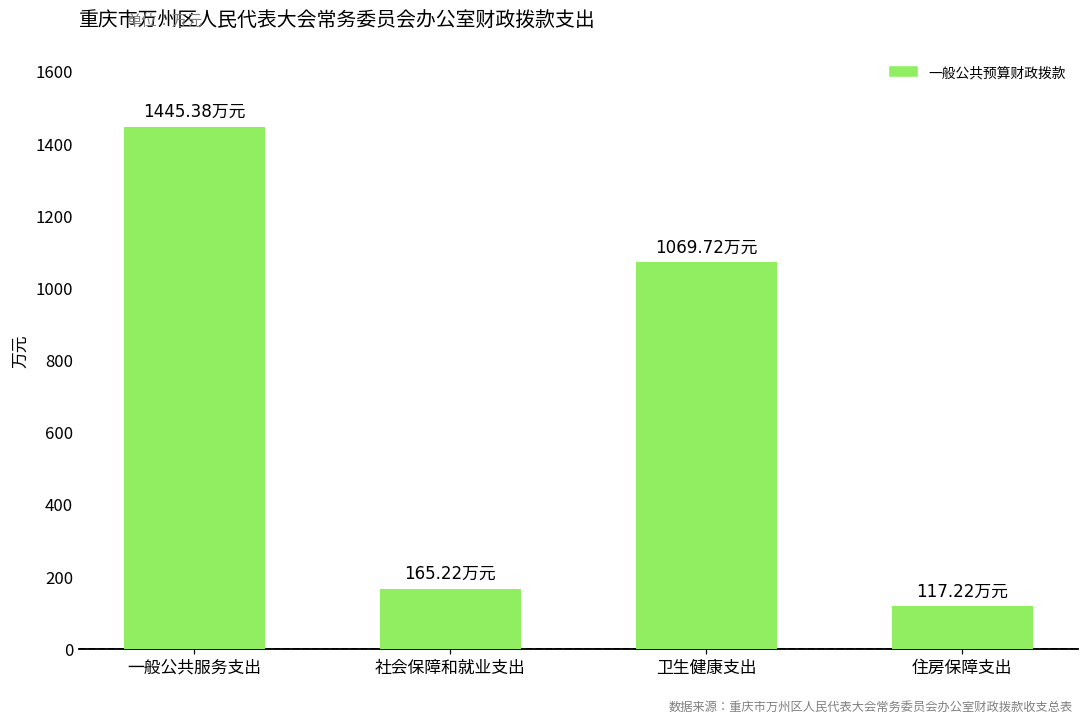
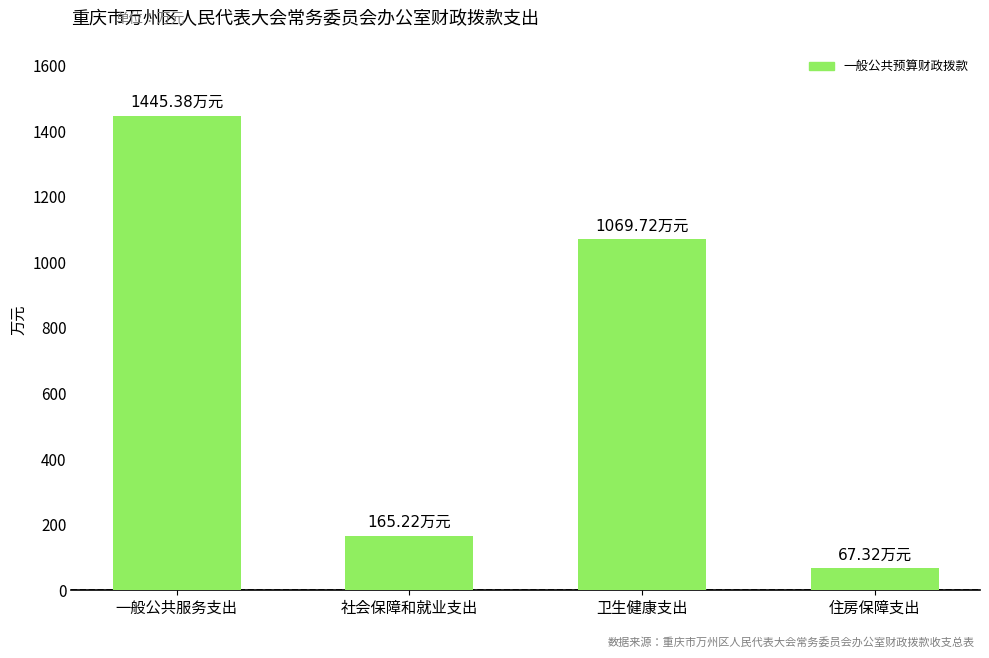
  {
    "一般公共服务支出": 1445.38,
    "社会保障和就业支出": 165.22,
    "卫生健康支出": 1069.72,
-   "住房保障支出": 117.22
+   "住房保障支出": 67.32
  }
